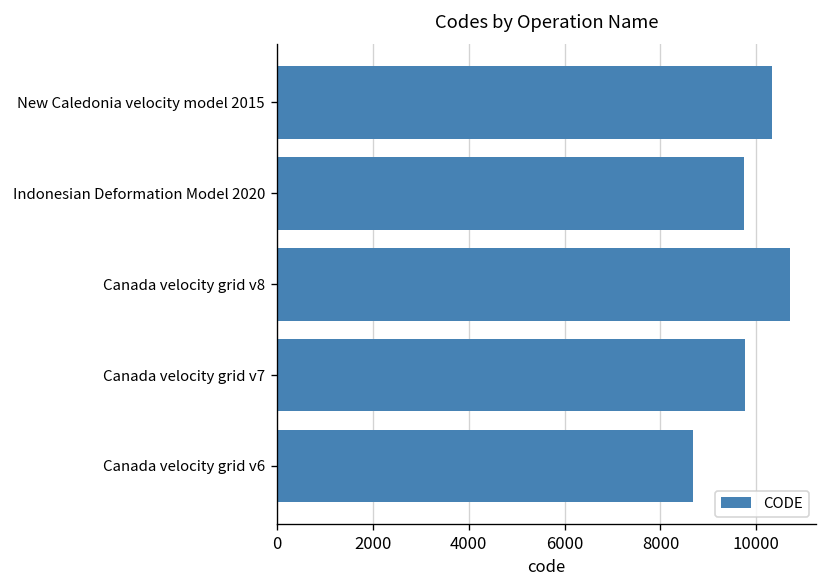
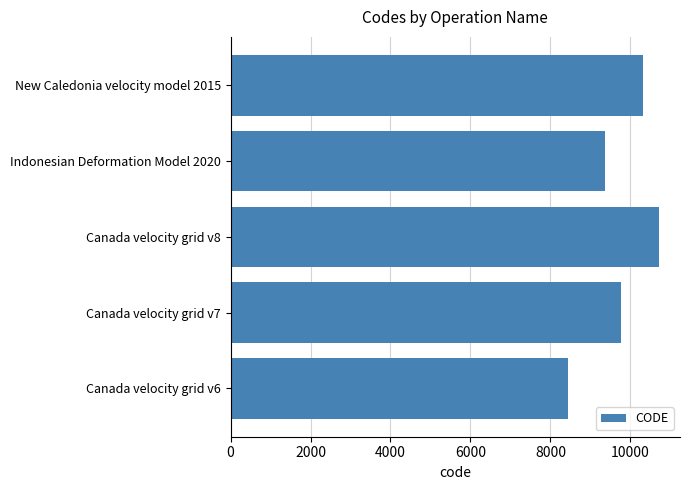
  {
    "New Caledonia velocity model 2015": 10300,
-   "Indonesian Deformation Model 2020": 9700,
+   "Indonesian Deformation Model 2020": 9400,
    "Canada velocity grid v8": 10700,
    "Canada velocity grid v7": 9800,
-   "Canada velocity grid v6": 8700
+   "Canada velocity grid v6": 8400
  }
